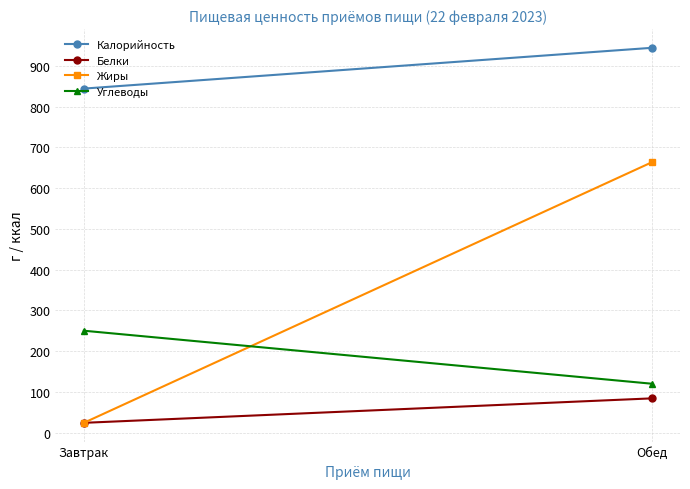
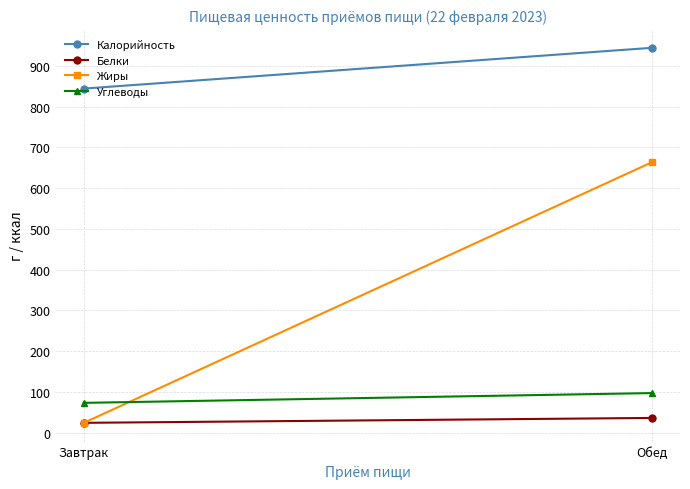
  {
    "Калорийность": {
      "Завтрак": 840,
      "Обед": 940
    },
    "Белки": {
-     "Обед": 80
+     "Обед": 40
    },
    "Жиры": {
      "Обед": 660
    },
    "Углеводы": {
-     "Завтрак": 250,
-     "Обед": 120
+     "Завтрак": 70,
+     "Обед": 100
    }
  }
